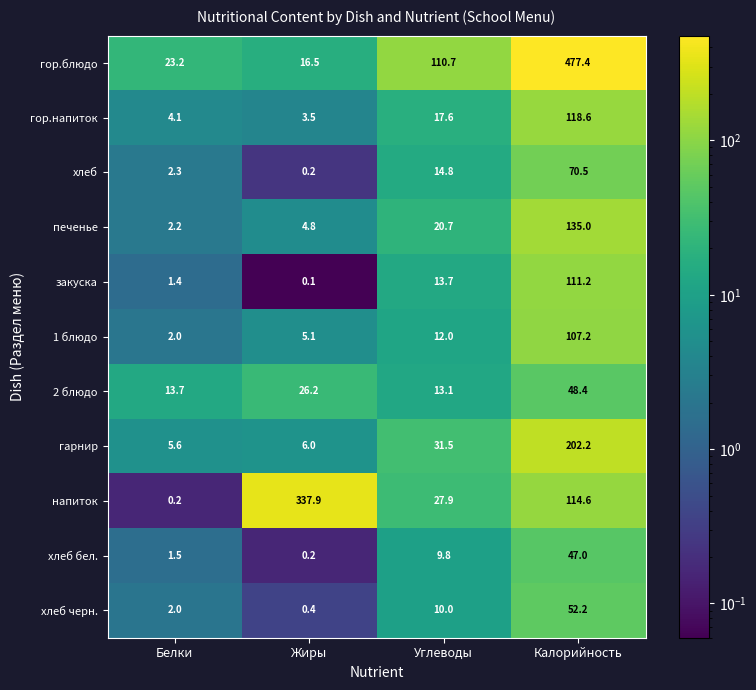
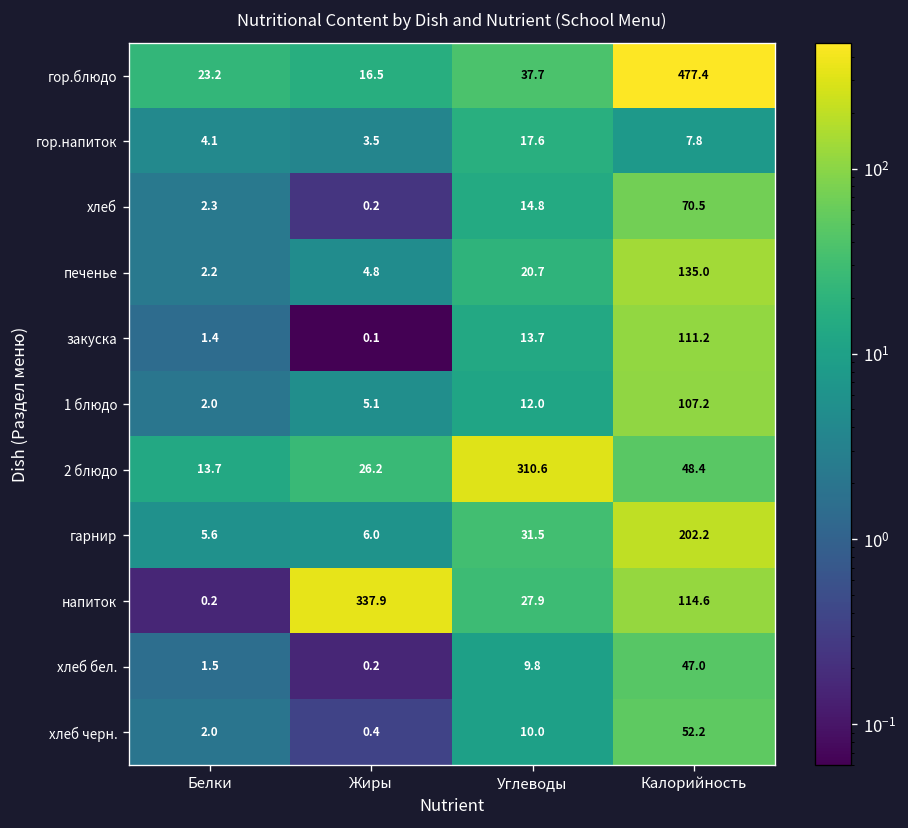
  {
    "гор.блюдо": {
      "Белки": 23.2,
      "Жиры": 16.5,
-     "Углеводы": 110.7,
+     "Углеводы": 37.7,
      "Калорийность": 477.4
    },
    "гор.напиток": {
      "Белки": 4.1,
      "Жиры": 3.5,
      "Углеводы": 17.6,
-     "Калорийность": 118.6
+     "Калорийность": 7.8
    },
    "хлеб": {
      "Белки": 2.3,
      "Жиры": 0.2,
      "Углеводы": 14.8,
      "Калорийность": 70.5
    },
    "печенье": {
      "Белки": 2.2,
      "Жиры": 4.8,
      "Углеводы": 20.7,
      "Калорийность": 135.0
    },
    "закуска": {
      "Белки": 1.4,
      "Жиры": 0.1,
      "Углеводы": 13.7,
      "Калорийность": 111.2
    },
    "1 блюдо": {
      "Белки": 2.0,
      "Жиры": 5.1,
      "Углеводы": 12.0,
      "Калорийность": 107.2
    },
    "2 блюдо": {
      "Белки": 13.7,
      "Жиры": 26.2,
-     "Углеводы": 13.1,
+     "Углеводы": 310.6,
      "Калорийность": 48.4
    },
    "гарнир": {
      "Белки": 5.6,
      "Жиры": 6.0,
      "Углеводы": 31.5,
      "Калорийность": 202.2
    },
    "напиток": {
      "Белки": 0.2,
      "Жиры": 337.9,
      "Углеводы": 27.9,
      "Калорийность": 114.6
    },
    "хлеб бел.": {
      "Белки": 1.5,
      "Жиры": 0.2,
      "Углеводы": 9.8,
      "Калорийность": 47.0
    },
    "хлеб черн.": {
      "Белки": 2.0,
      "Жиры": 0.4,
      "Углеводы": 10.0,
      "Калорийность": 52.2
    }
  }
